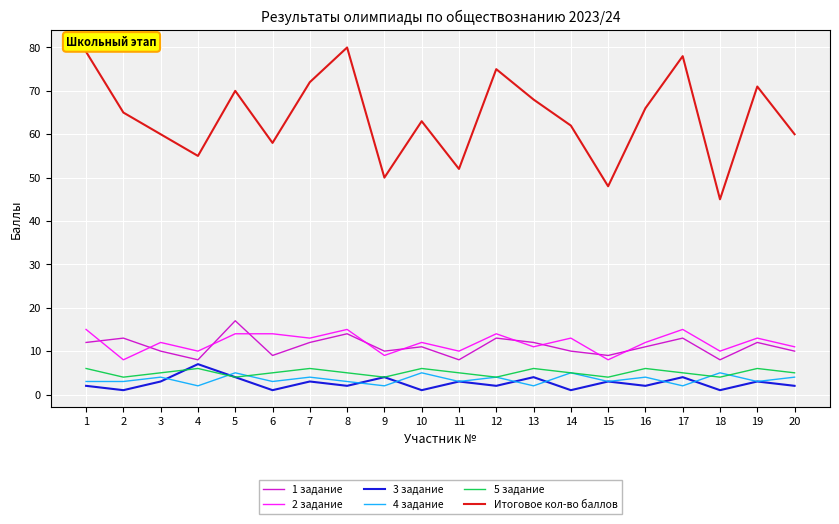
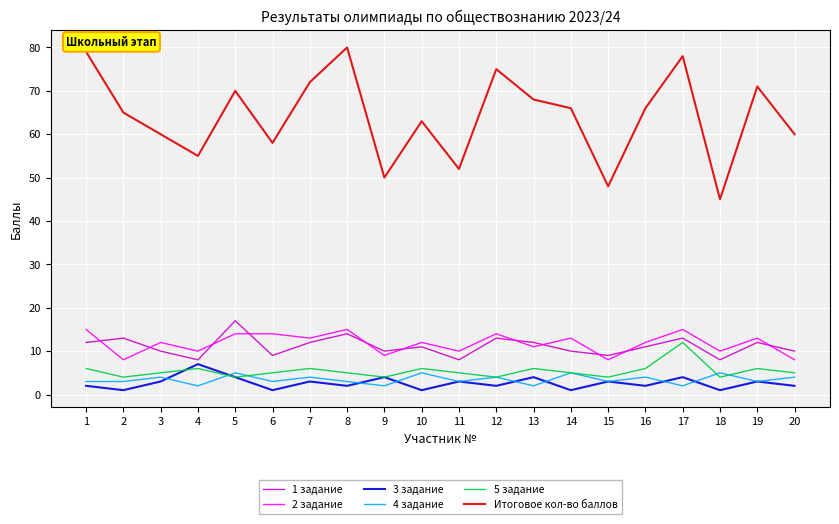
  {
    "1 задание": {
      "1": 12,
      "2": 13,
      "3": 10,
      "4": 8,
      "5": 17,
      "6": 9,
      "7": 12,
      "8": 14,
      "9": 10,
      "10": 11,
      "11": 8,
      "12": 13,
      "13": 12,
      "14": 10,
      "15": 9,
      "16": 11,
      "17": 13,
      "18": 8,
      "19": 12,
      "20": 10
    },
    "2 задание": {
      "1": 15,
      "2": 8,
      "3": 12,
      "4": 10,
      "5": 14,
      "6": 14,
      "7": 13,
      "8": 15,
      "9": 9,
      "10": 12,
      "11": 10,
      "12": 14,
      "13": 11,
      "14": 13,
      "15": 8,
      "16": 12,
      "17": 15,
      "18": 10,
      "19": 13,
-     "20": 11
+     "20": 8
    },
    "3 задание": {
      "1": 2,
      "2": 1,
      "3": 3,
      "4": 7,
      "6": 1,
      "7": 3,
      "8": 2,
      "10": 1,
      "12": 2,
      "13": 4,
      "14": 1,
      "16": 2,
      "17": 4,
      "18": 1,
      "20": 2
    },
    "4 задание": {
      "1": 3,
      "2": 3,
      "3": 4,
      "4": 2,
      "5": 5,
      "6": 3,
      "7": 4,
      "8": 3,
      "9": 2,
      "10": 5,
      "13": 2,
      "16": 4,
      "17": 2,
      "18": 5,
      "20": 4
    },
    "5 задание": {
      "1": 6,
      "2": 4,
      "3": 5,
      "4": 6,
      "6": 5,
      "7": 6,
      "8": 5,
      "10": 6,
      "11": 5,
      "13": 6,
      "15": 4,
      "16": 6,
-     "17": 5,
+     "17": 12,
      "18": 4,
      "19": 6,
      "20": 5
    },
    "Итоговое кол-во баллов": {
      "1": 79,
      "2": 65,
      "3": 60,
      "4": 55,
      "5": 70,
      "6": 58,
      "7": 72,
      "8": 80,
      "9": 50,
      "10": 63,
      "11": 52,
      "12": 75,
      "13": 68,
-     "14": 62,
+     "14": 66,
      "15": 48,
      "16": 66,
      "17": 78,
      "18": 45,
      "19": 71,
      "20": 60
    }
  }
